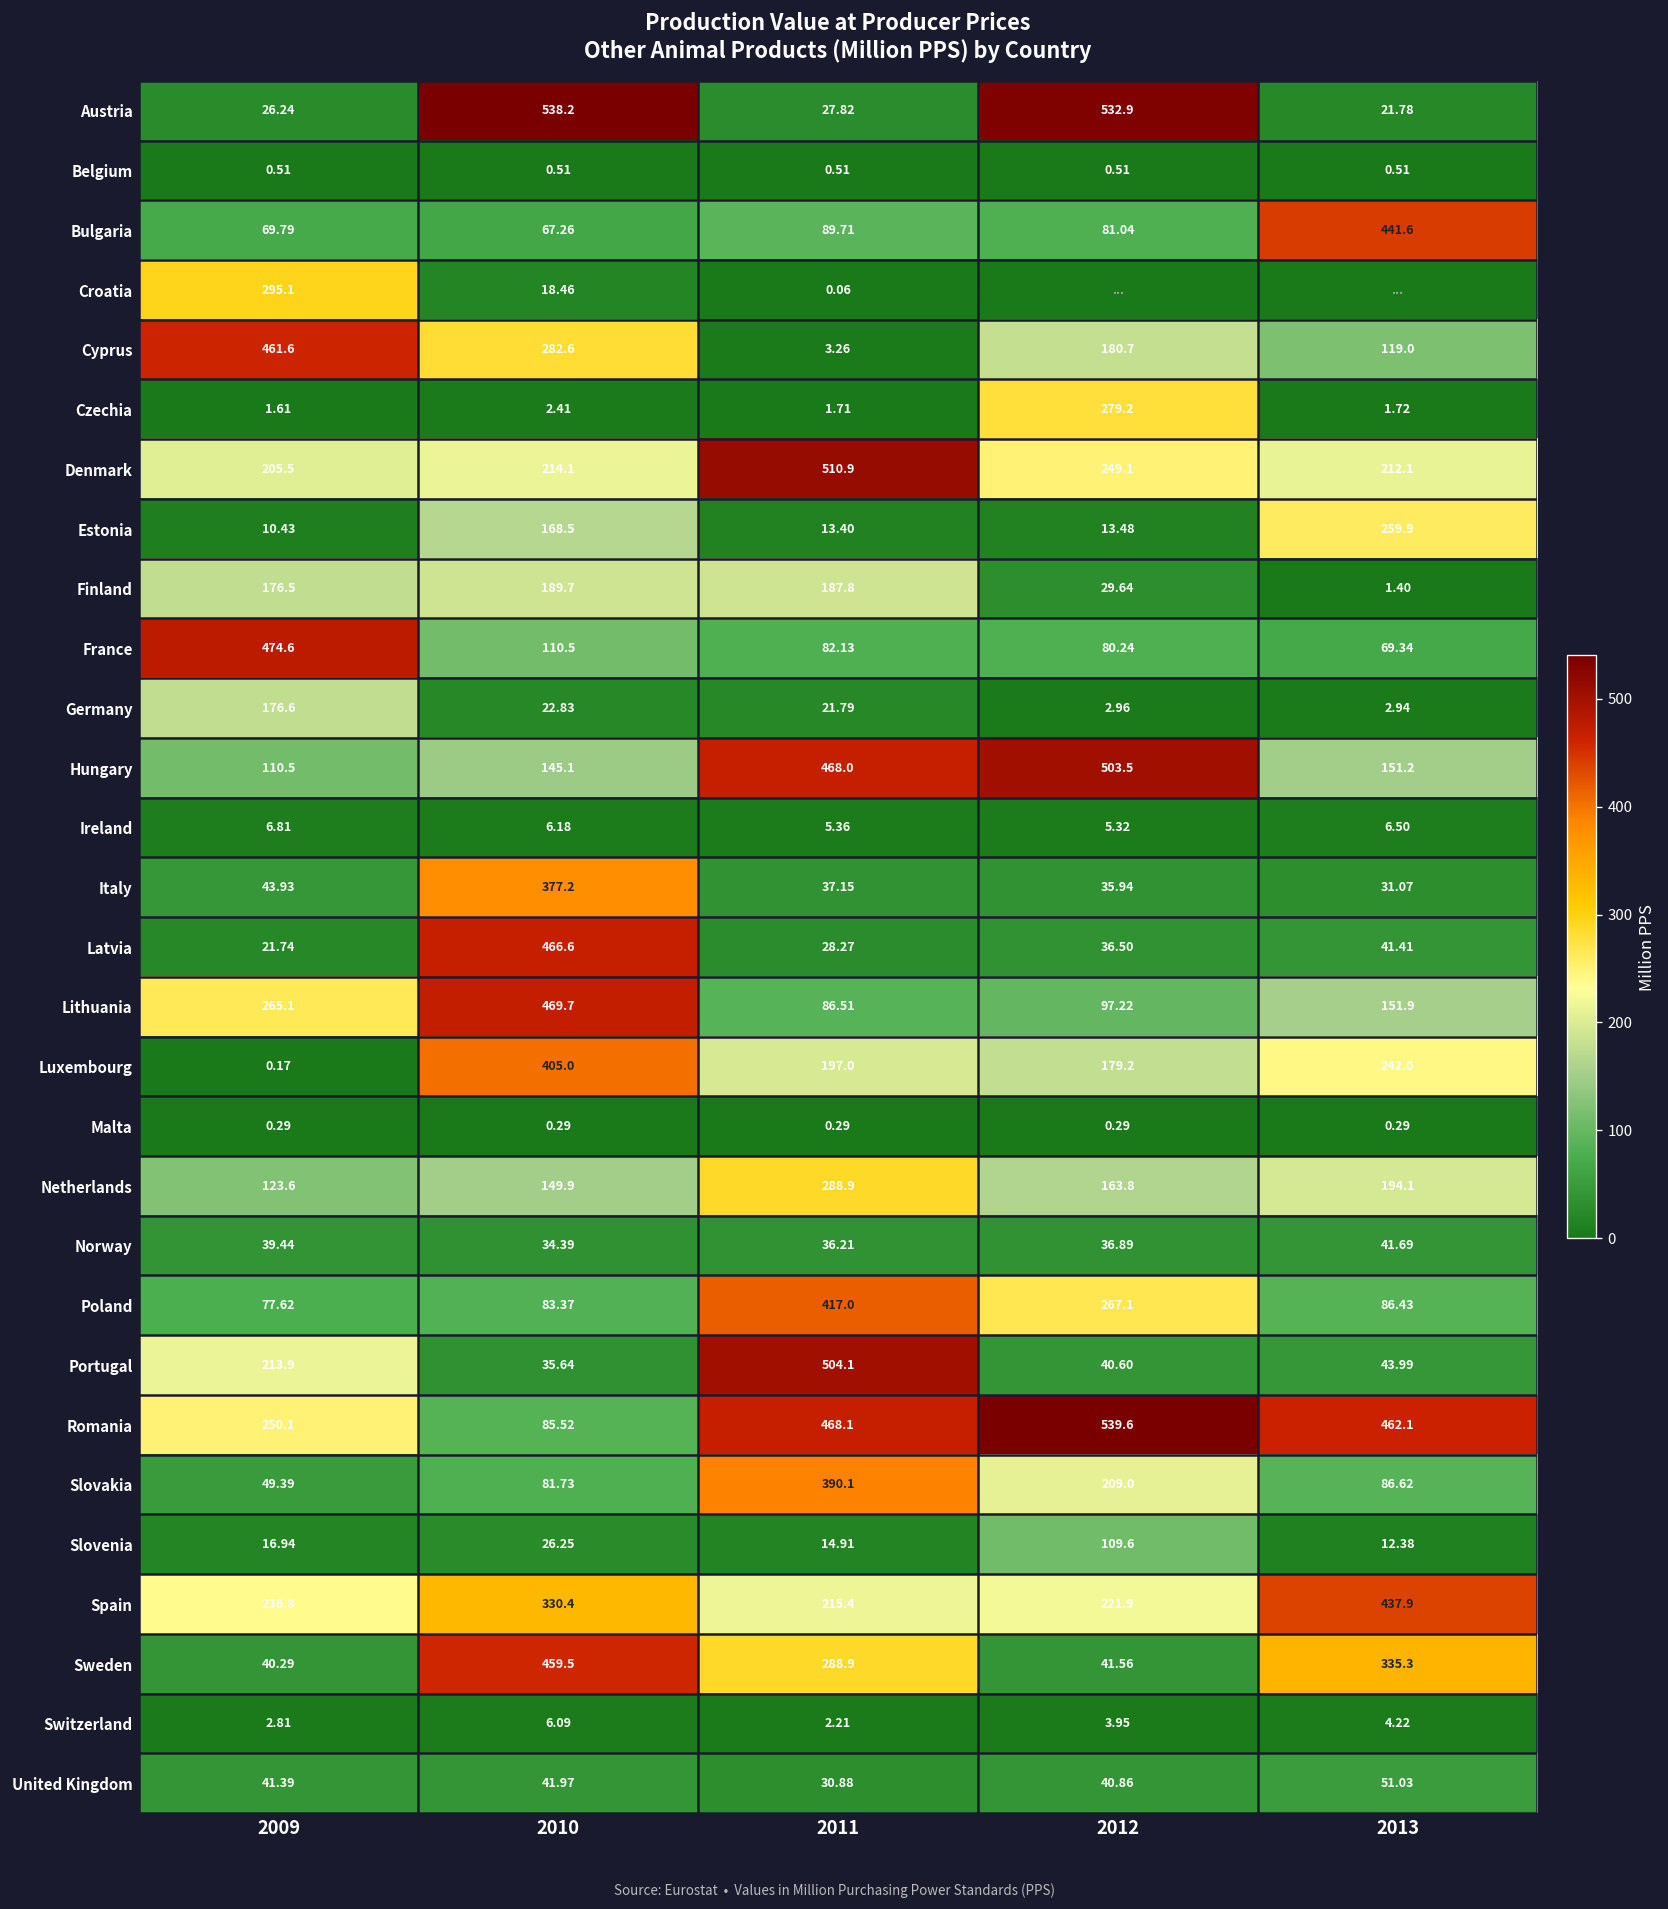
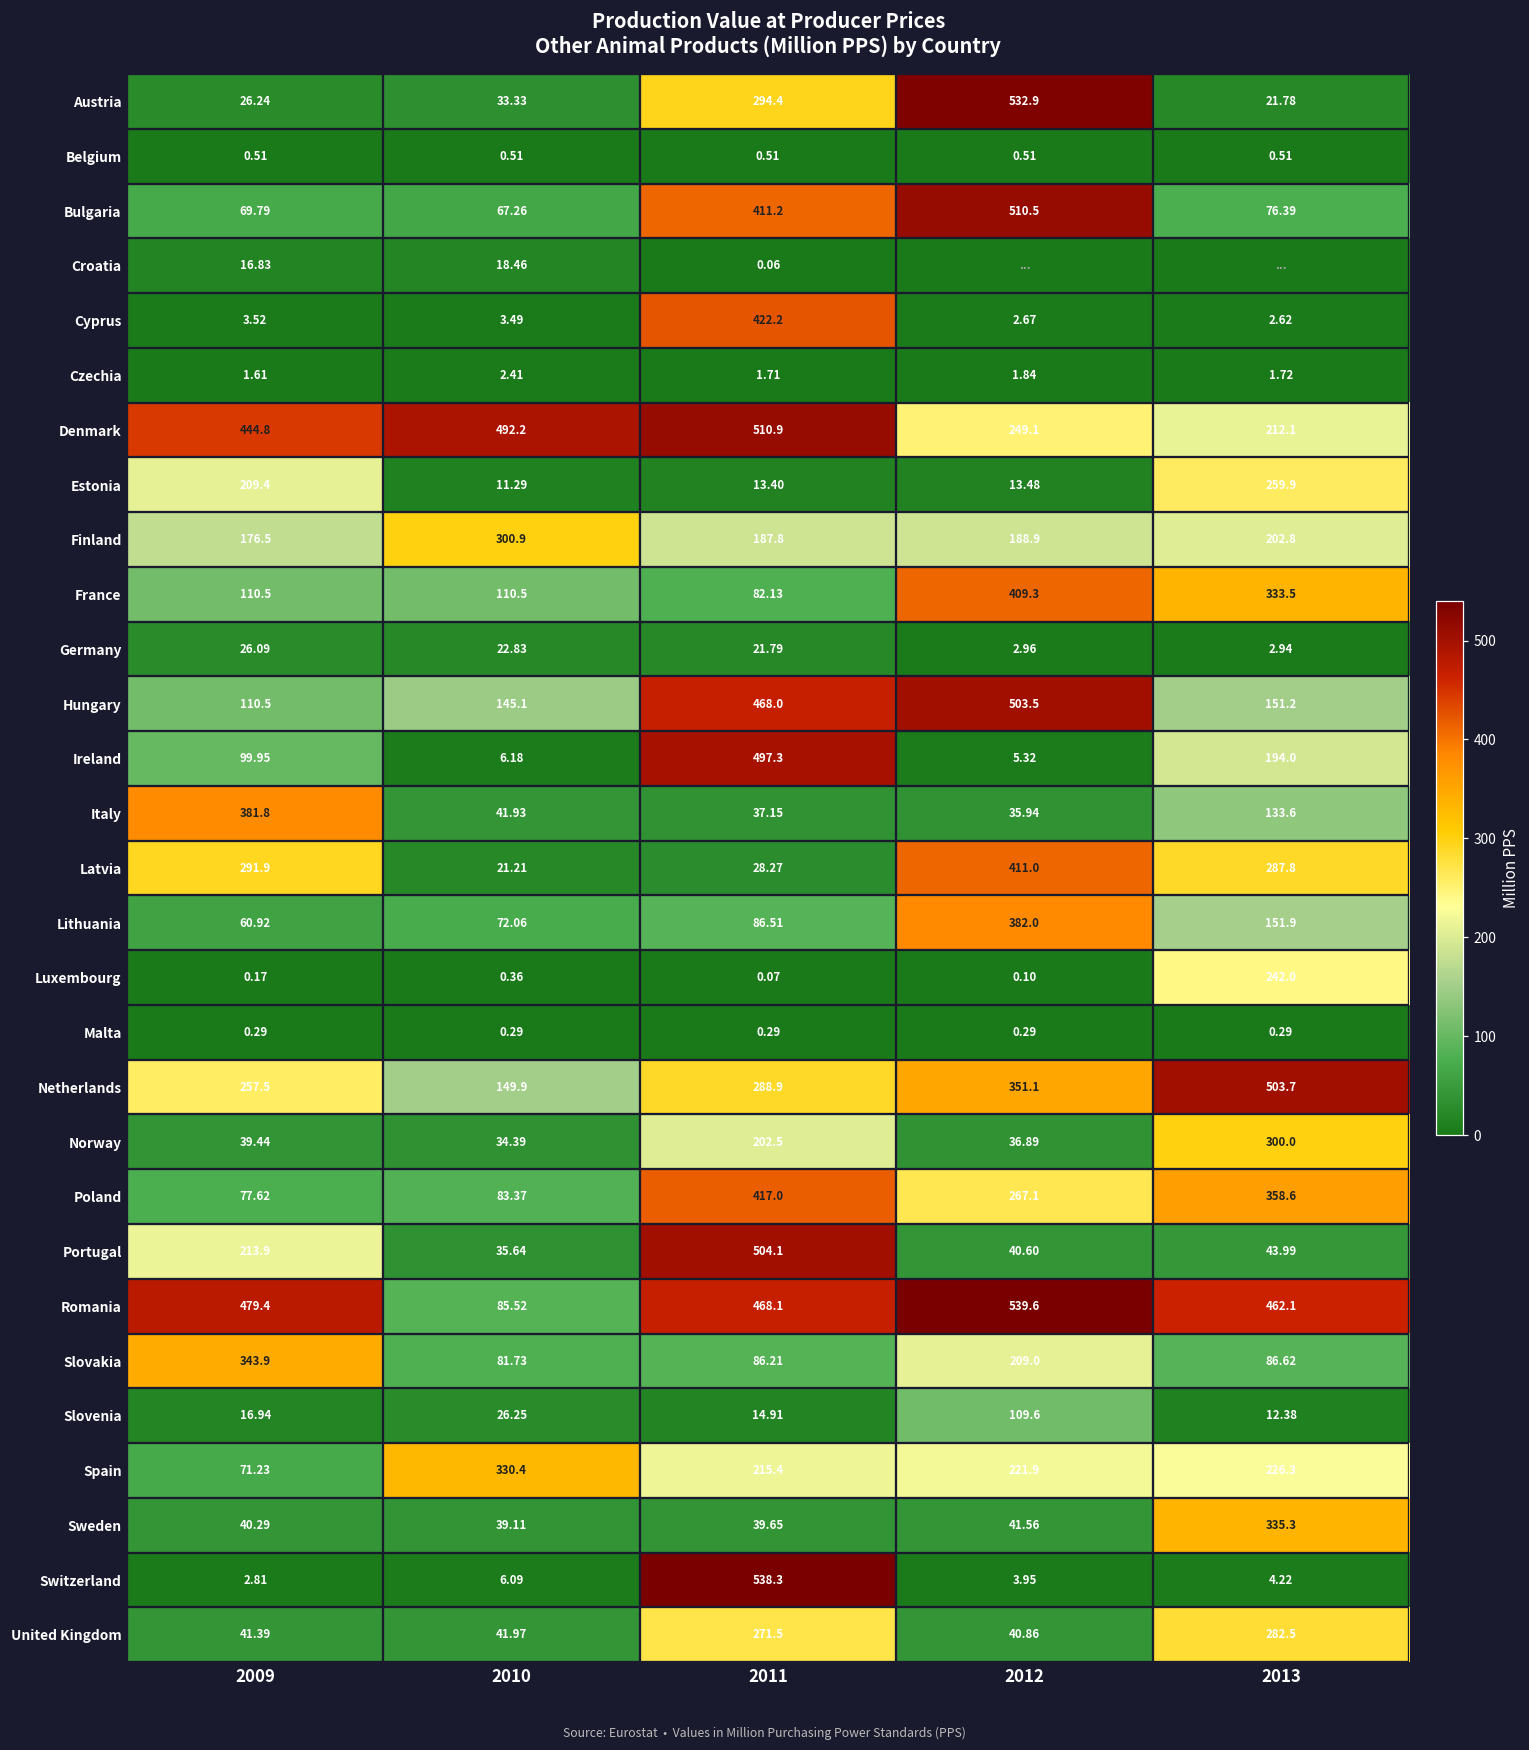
  {
    "Austria": {
      "2009": 26.24,
-     "2010": 538.2,
-     "2011": 27.82,
+     "2010": 33.33,
+     "2011": 294.4,
      "2012": 532.9,
      "2013": 21.78
    },
    "Belgium": {
      "2009": 0.51,
      "2010": 0.51,
      "2011": 0.51,
      "2012": 0.51,
      "2013": 0.51
    },
    "Bulgaria": {
      "2009": 69.79,
      "2010": 67.26,
-     "2011": 89.71,
-     "2012": 81.04,
-     "2013": 441.6
+     "2011": 411.2,
+     "2012": 510.5,
+     "2013": 76.39
    },
    "Croatia": {
-     "2009": 295.1,
+     "2009": 16.83,
      "2010": 18.46,
      "2011": 0.06
    },
    "Cyprus": {
-     "2009": 461.6,
-     "2010": 282.6,
-     "2011": 3.26,
-     "2012": 180.7,
-     "2013": 119.0
+     "2009": 3.52,
+     "2010": 3.49,
+     "2011": 422.2,
+     "2012": 2.67,
+     "2013": 2.62
    },
    "Czechia": {
      "2009": 1.61,
      "2010": 2.41,
      "2011": 1.71,
-     "2012": 279.2,
+     "2012": 1.84,
      "2013": 1.72
    },
    "Denmark": {
-     "2009": 205.5,
-     "2010": 214.1,
+     "2009": 444.8,
+     "2010": 492.2,
      "2011": 510.9,
      "2012": 249.1,
      "2013": 212.1
    },
    "Estonia": {
-     "2009": 10.43,
-     "2010": 168.5,
+     "2009": 209.4,
+     "2010": 11.29,
      "2011": 13.40,
      "2012": 13.48,
      "2013": 259.9
    },
    "Finland": {
      "2009": 176.5,
-     "2010": 189.7,
+     "2010": 300.9,
      "2011": 187.8,
-     "2012": 29.64,
-     "2013": 1.40
+     "2012": 188.9,
+     "2013": 202.8
    },
    "France": {
-     "2009": 474.6,
+     "2009": 110.5,
      "2010": 110.5,
      "2011": 82.13,
-     "2012": 80.24,
-     "2013": 69.34
+     "2012": 409.3,
+     "2013": 333.5
    },
    "Germany": {
-     "2009": 176.6,
+     "2009": 26.09,
      "2010": 22.83,
      "2011": 21.79,
      "2012": 2.96,
      "2013": 2.94
    },
    "Hungary": {
      "2009": 110.5,
      "2010": 145.1,
      "2011": 468.0,
      "2012": 503.5,
      "2013": 151.2
    },
    "Ireland": {
-     "2009": 6.81,
+     "2009": 99.95,
      "2010": 6.18,
-     "2011": 5.36,
+     "2011": 497.3,
      "2012": 5.32,
-     "2013": 6.50
+     "2013": 194.0
    },
    "Italy": {
-     "2009": 43.93,
-     "2010": 377.2,
+     "2009": 381.8,
+     "2010": 41.93,
      "2011": 37.15,
      "2012": 35.94,
-     "2013": 31.07
+     "2013": 133.6
    },
    "Latvia": {
-     "2009": 21.74,
-     "2010": 466.6,
+     "2009": 291.9,
+     "2010": 21.21,
      "2011": 28.27,
-     "2012": 36.50,
-     "2013": 41.41
+     "2012": 411.0,
+     "2013": 287.8
    },
    "Lithuania": {
-     "2009": 265.1,
-     "2010": 469.7,
+     "2009": 60.92,
+     "2010": 72.06,
      "2011": 86.51,
-     "2012": 97.22,
+     "2012": 382.0,
      "2013": 151.9
    },
    "Luxembourg": {
      "2009": 0.17,
-     "2010": 405.0,
-     "2011": 197.0,
-     "2012": 179.2,
+     "2010": 0.36,
+     "2011": 0.07,
+     "2012": 0.10,
      "2013": 242.0
    },
    "Malta": {
      "2009": 0.29,
      "2010": 0.29,
      "2011": 0.29,
      "2012": 0.29,
      "2013": 0.29
    },
    "Netherlands": {
-     "2009": 123.6,
+     "2009": 257.5,
      "2010": 149.9,
      "2011": 288.9,
-     "2012": 163.8,
-     "2013": 194.1
+     "2012": 351.1,
+     "2013": 503.7
    },
    "Norway": {
      "2009": 39.44,
      "2010": 34.39,
-     "2011": 36.21,
+     "2011": 202.5,
      "2012": 36.89,
-     "2013": 41.69
+     "2013": 300.0
    },
    "Poland": {
      "2009": 77.62,
      "2010": 83.37,
      "2011": 417.0,
      "2012": 267.1,
-     "2013": 86.43
+     "2013": 358.6
    },
    "Portugal": {
      "2009": 213.9,
      "2010": 35.64,
      "2011": 504.1,
      "2012": 40.60,
      "2013": 43.99
    },
    "Romania": {
-     "2009": 250.1,
+     "2009": 479.4,
      "2010": 85.52,
      "2011": 468.1,
      "2012": 539.6,
      "2013": 462.1
    },
    "Slovakia": {
-     "2009": 49.39,
+     "2009": 343.9,
      "2010": 81.73,
-     "2011": 390.1,
+     "2011": 86.21,
      "2012": 209.0,
      "2013": 86.62
    },
    "Slovenia": {
      "2009": 16.94,
      "2010": 26.25,
      "2011": 14.91,
      "2012": 109.6,
      "2013": 12.38
    },
    "Spain": {
-     "2009": 236.8,
+     "2009": 71.23,
      "2010": 330.4,
      "2011": 215.4,
      "2012": 221.9,
-     "2013": 437.9
+     "2013": 226.3
    },
    "Sweden": {
      "2009": 40.29,
-     "2010": 459.5,
-     "2011": 288.9,
+     "2010": 39.11,
+     "2011": 39.65,
      "2012": 41.56,
      "2013": 335.3
    },
    "Switzerland": {
      "2009": 2.81,
      "2010": 6.09,
-     "2011": 2.21,
+     "2011": 538.3,
      "2012": 3.95,
      "2013": 4.22
    },
    "United Kingdom": {
      "2009": 41.39,
      "2010": 41.97,
-     "2011": 30.88,
+     "2011": 271.5,
      "2012": 40.86,
-     "2013": 51.03
+     "2013": 282.5
    }
  }
